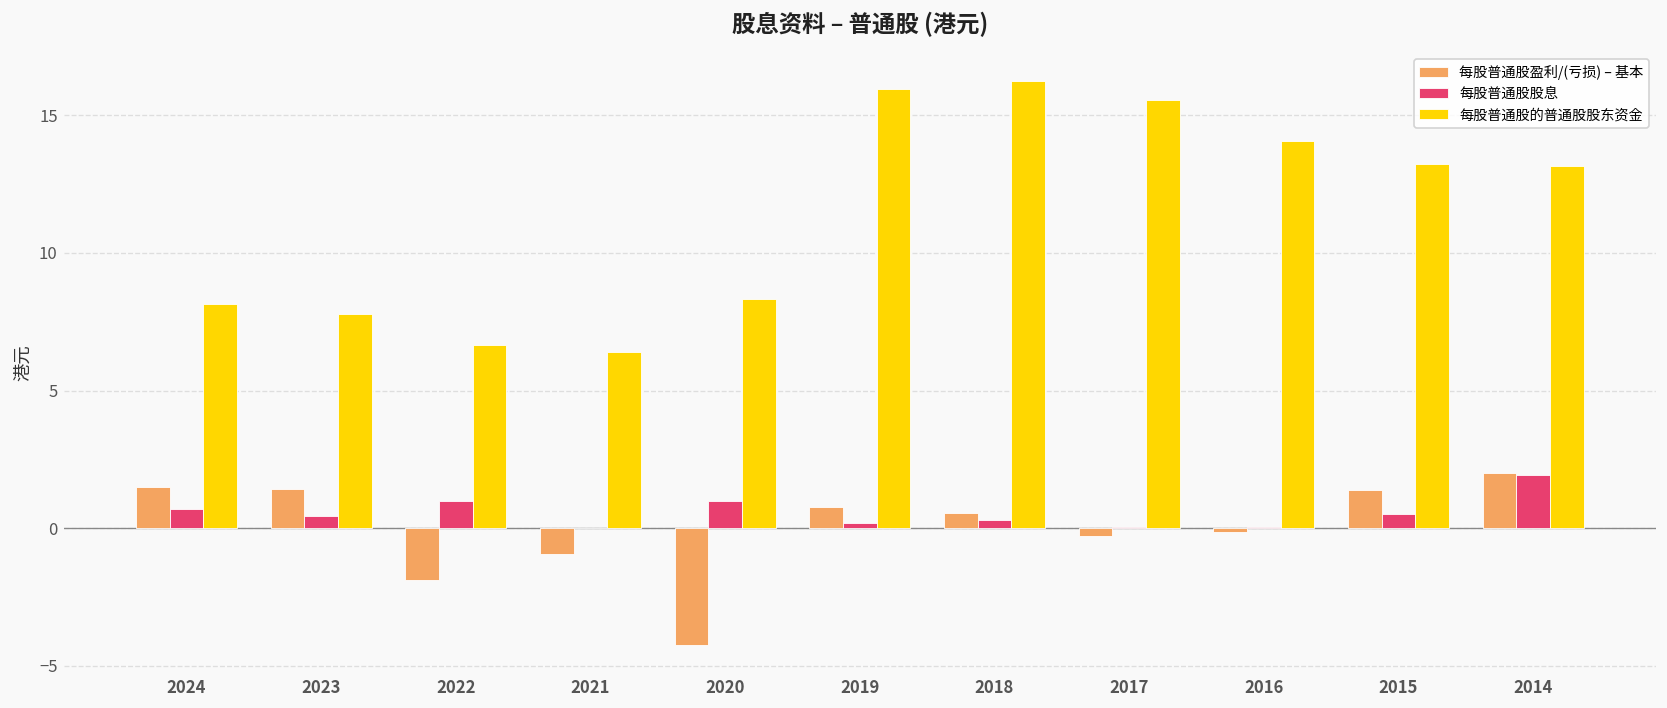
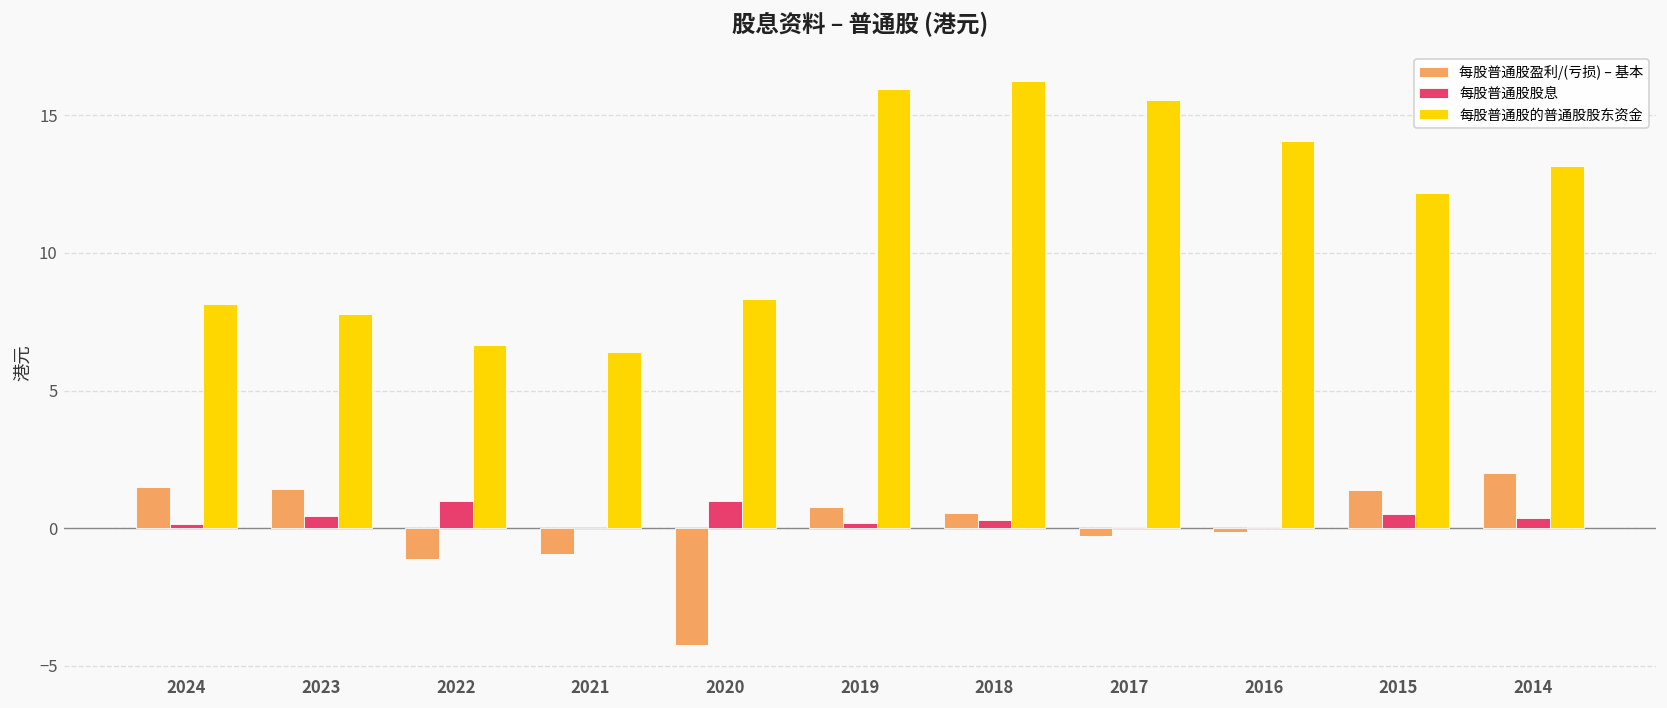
  {
    "每股普通股盈利/(亏损) – 基本": {
      "2024": 1.5,
      "2023": 1.4,
-     "2022": -1.9,
+     "2022": -1.1,
      "2021": -1.0,
      "2020": -4.2,
      "2019": 0.8,
      "2018": 0.5,
      "2017": -0.3,
      "2016": -0.1,
      "2015": 1.4,
      "2014": 2.0
    },
    "每股普通股股息": {
-     "2024": 0.7,
+     "2024": 0.2,
      "2023": 0.4,
      "2022": 1.0,
      "2021": 0.0,
      "2020": 1.0,
      "2019": 0.2,
      "2018": 0.3,
      "2015": 0.5,
-     "2014": 1.9
+     "2014": 0.4
    },
    "每股普通股的普通股股东资金": {
      "2024": 8.2,
      "2023": 7.8,
      "2022": 6.7,
      "2021": 6.4,
      "2020": 8.3,
      "2019": 16.0,
      "2018": 16.3,
      "2017": 15.5,
      "2016": 14.1,
-     "2015": 13.2,
+     "2015": 12.2,
      "2014": 13.2
    }
  }
